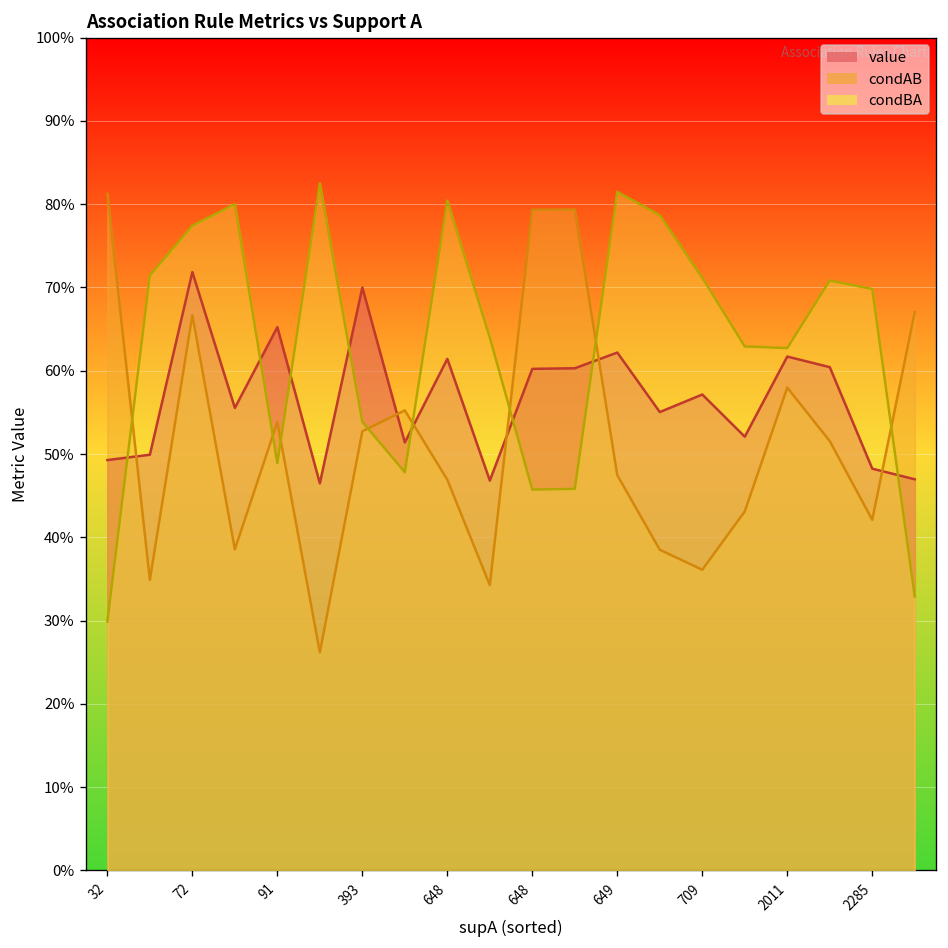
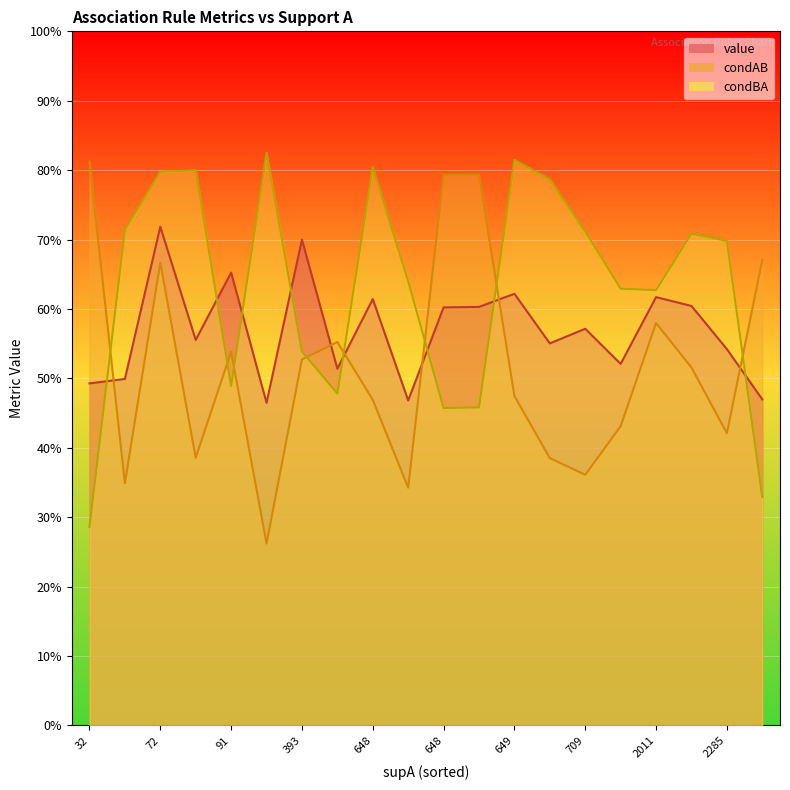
  {
    "value": {
      "32": "49%",
      "72": "72%",
      "91": "65%",
      "393": "70%",
      "649": "62%",
      "709": "57%",
      "2011": "62%",
-     "2285": "48%"
+     "2285": "54%"
    },
    "condAB": {
      "32": "81%",
      "72": "67%",
      "91": "54%",
      "393": "53%",
      "649": "47%",
      "709": "36%",
      "2011": "58%",
      "2285": "42%"
    },
    "condBA": {
-     "32": "30%",
-     "72": "77%",
+     "32": "29%",
+     "72": "80%",
      "91": "49%",
      "393": "54%",
      "649": "81%",
      "709": "71%",
      "2011": "63%",
      "2285": "70%"
    }
  }
